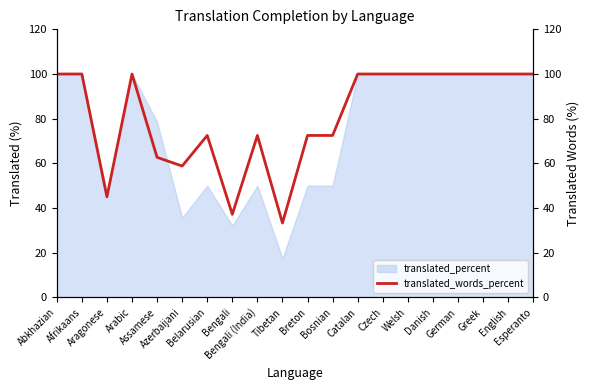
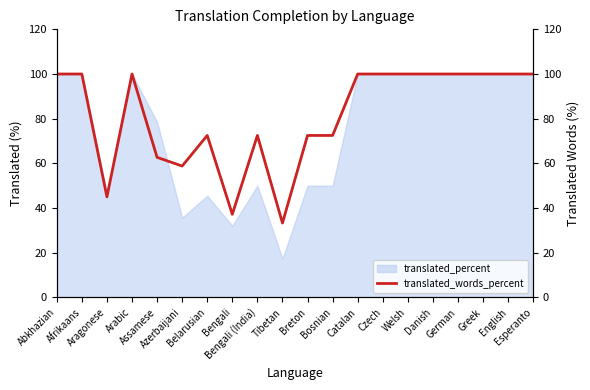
  {
    "translated_percent": {
      "Abkhazian": 100,
      "Afrikaans": 100,
      "Aragonese": 46,
      "Arabic": 100,
      "Assamese": 79,
      "Azerbaijani": 36,
-     "Belarusian": 50,
+     "Belarusian": 46,
      "Bengali": 32,
      "Bengali (India)": 50,
      "Tibetan": 17,
      "Breton": 50,
      "Bosnian": 50,
      "Catalan": 100,
      "Czech": 100,
      "Welsh": 100,
      "Danish": 100,
      "German": 100,
      "Greek": 100,
      "English": 100,
      "Esperanto": 100
    },
    "translated_words_percent": {
      "Abkhazian": 100,
      "Afrikaans": 100,
      "Aragonese": 45,
      "Arabic": 100,
      "Assamese": 63,
      "Azerbaijani": 59,
      "Belarusian": 73,
      "Bengali": 37,
      "Bengali (India)": 73,
      "Tibetan": 33,
      "Breton": 73,
      "Bosnian": 73,
      "Catalan": 100,
      "Czech": 100,
      "Welsh": 100,
      "Danish": 100,
      "German": 100,
      "Greek": 100,
      "English": 100,
      "Esperanto": 100
    }
  }
